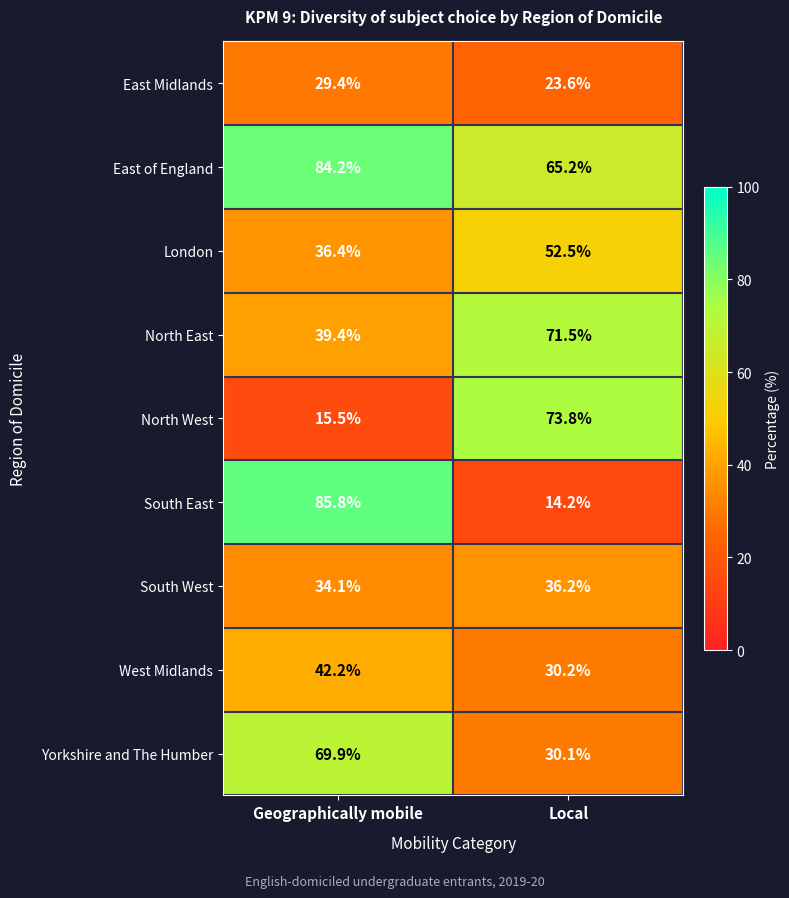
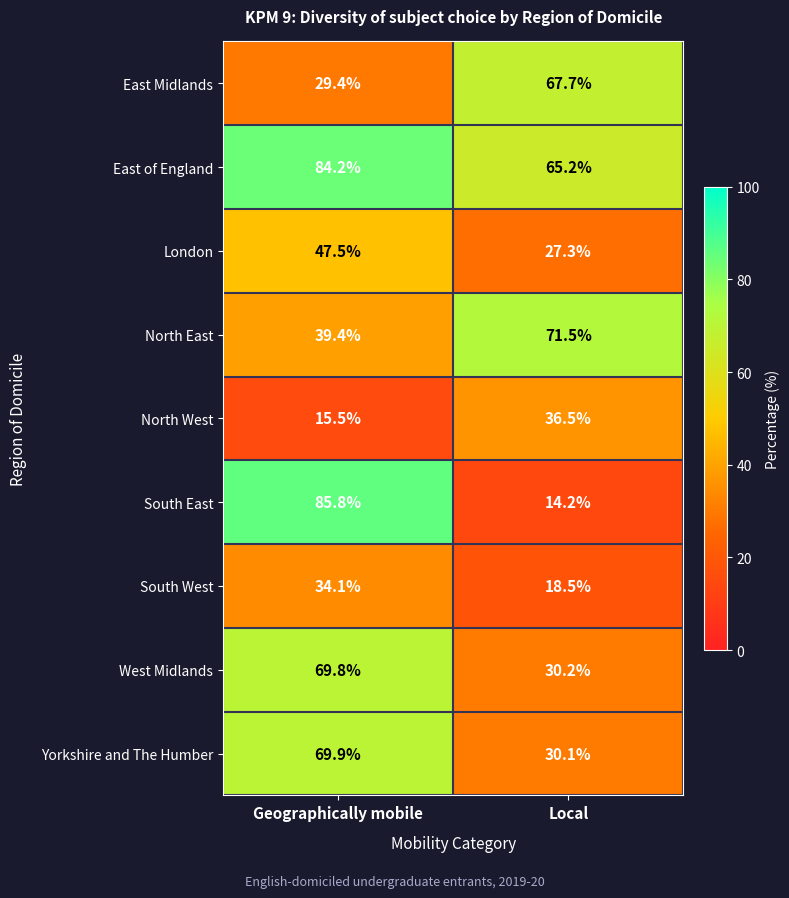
  {
    "East Midlands": {
      "Geographically mobile": "29.4%",
-     "Local": "23.6%"
+     "Local": "67.7%"
    },
    "East of England": {
      "Geographically mobile": "84.2%",
      "Local": "65.2%"
    },
    "London": {
-     "Geographically mobile": "36.4%",
-     "Local": "52.5%"
+     "Geographically mobile": "47.5%",
+     "Local": "27.3%"
    },
    "North East": {
      "Geographically mobile": "39.4%",
      "Local": "71.5%"
    },
    "North West": {
      "Geographically mobile": "15.5%",
-     "Local": "73.8%"
+     "Local": "36.5%"
    },
    "South East": {
      "Geographically mobile": "85.8%",
      "Local": "14.2%"
    },
    "South West": {
      "Geographically mobile": "34.1%",
-     "Local": "36.2%"
+     "Local": "18.5%"
    },
    "West Midlands": {
-     "Geographically mobile": "42.2%",
+     "Geographically mobile": "69.8%",
      "Local": "30.2%"
    },
    "Yorkshire and The Humber": {
      "Geographically mobile": "69.9%",
      "Local": "30.1%"
    }
  }
